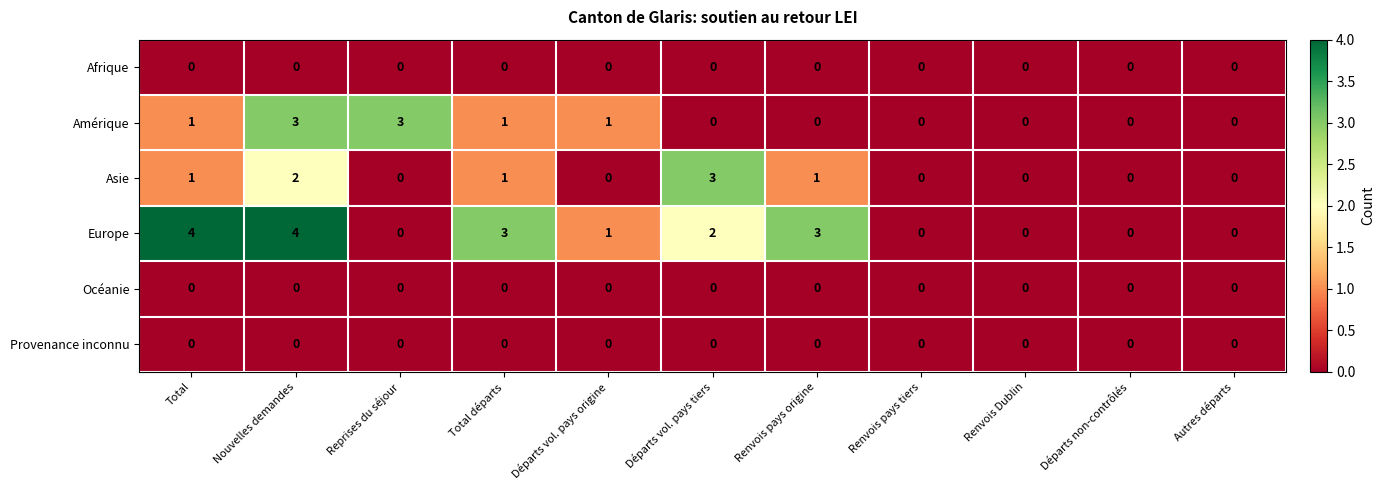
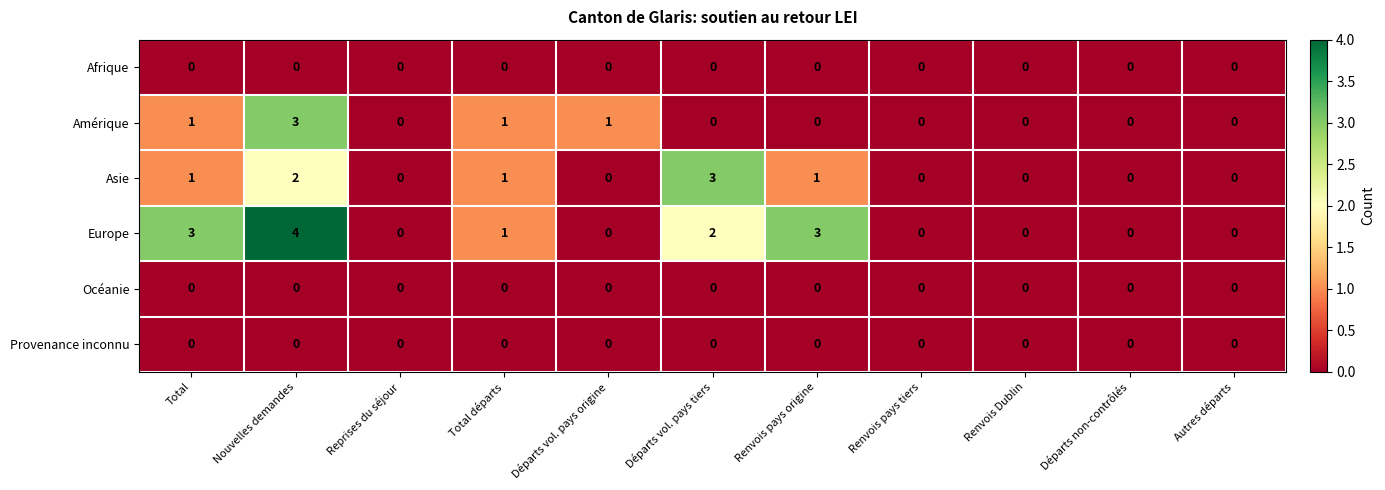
  {
    "Afrique": {
      "Total": 0,
      "Nouvelles demandes": 0,
      "Reprises du séjour": 0,
      "Total départs": 0,
      "Départs vol. pays origine": 0,
      "Départs vol. pays tiers": 0,
      "Renvois pays origine": 0,
      "Renvois pays tiers": 0,
      "Renvois Dublin": 0,
      "Départs non-contrôlés": 0,
      "Autres départs": 0
    },
    "Amérique": {
      "Total": 1,
      "Nouvelles demandes": 3,
-     "Reprises du séjour": 3,
+     "Reprises du séjour": 0,
      "Total départs": 1,
      "Départs vol. pays origine": 1,
      "Départs vol. pays tiers": 0,
      "Renvois pays origine": 0,
      "Renvois pays tiers": 0,
      "Renvois Dublin": 0,
      "Départs non-contrôlés": 0,
      "Autres départs": 0
    },
    "Asie": {
      "Total": 1,
      "Nouvelles demandes": 2,
      "Reprises du séjour": 0,
      "Total départs": 1,
      "Départs vol. pays origine": 0,
      "Départs vol. pays tiers": 3,
      "Renvois pays origine": 1,
      "Renvois pays tiers": 0,
      "Renvois Dublin": 0,
      "Départs non-contrôlés": 0,
      "Autres départs": 0
    },
    "Europe": {
-     "Total": 4,
+     "Total": 3,
      "Nouvelles demandes": 4,
      "Reprises du séjour": 0,
-     "Total départs": 3,
-     "Départs vol. pays origine": 1,
+     "Total départs": 1,
+     "Départs vol. pays origine": 0,
      "Départs vol. pays tiers": 2,
      "Renvois pays origine": 3,
      "Renvois pays tiers": 0,
      "Renvois Dublin": 0,
      "Départs non-contrôlés": 0,
      "Autres départs": 0
    },
    "Océanie": {
      "Total": 0,
      "Nouvelles demandes": 0,
      "Reprises du séjour": 0,
      "Total départs": 0,
      "Départs vol. pays origine": 0,
      "Départs vol. pays tiers": 0,
      "Renvois pays origine": 0,
      "Renvois pays tiers": 0,
      "Renvois Dublin": 0,
      "Départs non-contrôlés": 0,
      "Autres départs": 0
    },
    "Provenance inconnu": {
      "Total": 0,
      "Nouvelles demandes": 0,
      "Reprises du séjour": 0,
      "Total départs": 0,
      "Départs vol. pays origine": 0,
      "Départs vol. pays tiers": 0,
      "Renvois pays origine": 0,
      "Renvois pays tiers": 0,
      "Renvois Dublin": 0,
      "Départs non-contrôlés": 0,
      "Autres départs": 0
    }
  }
